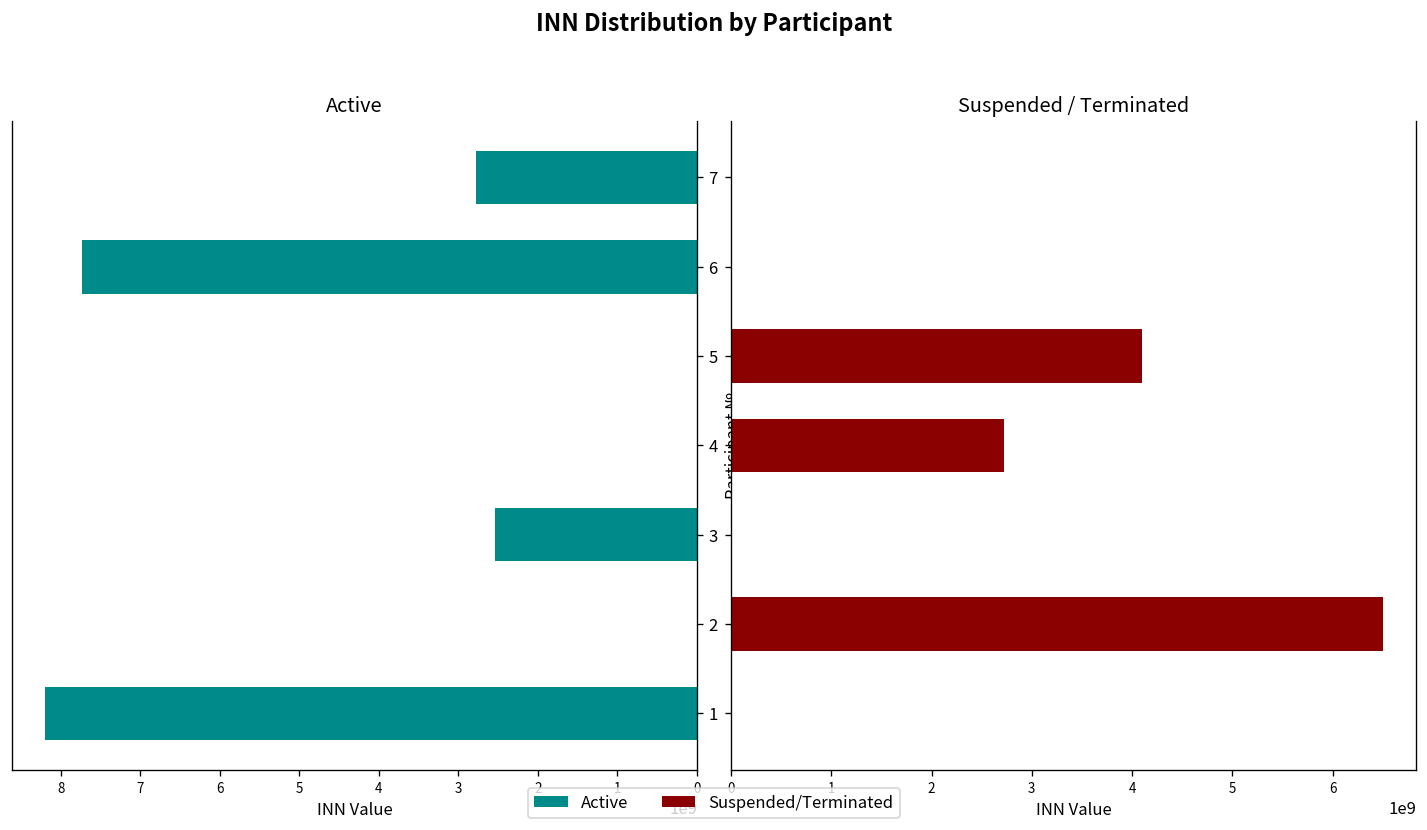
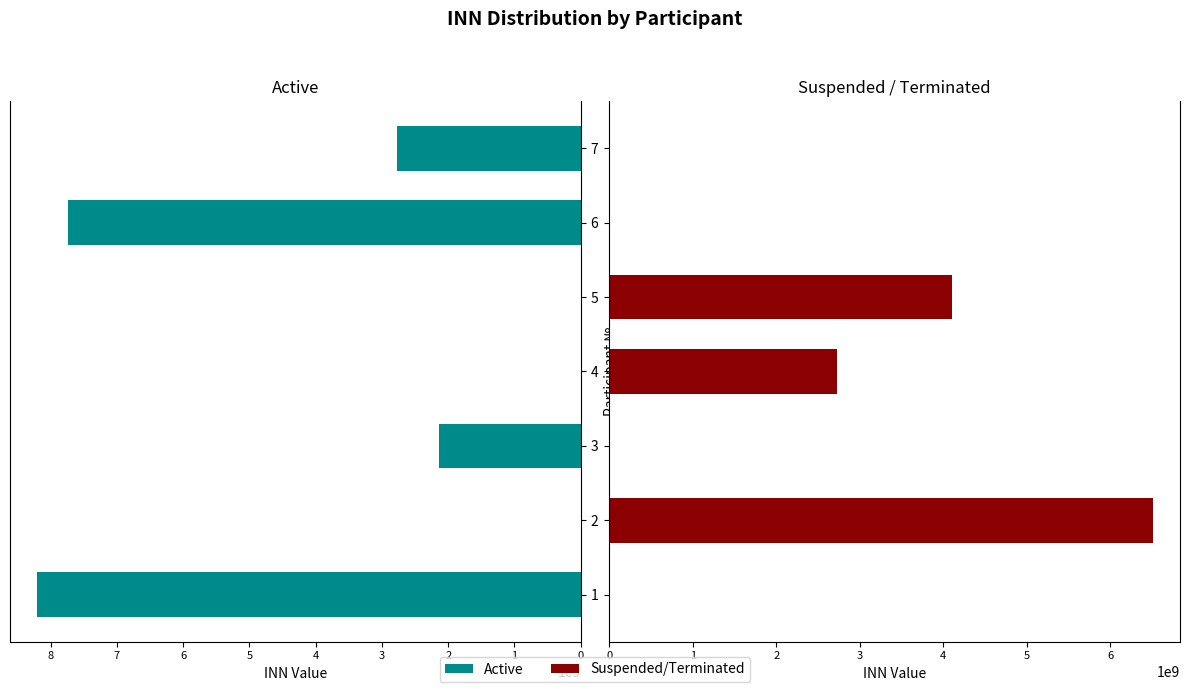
  {
    "Active": {
      "7": 2800000000,
      "6": 7700000000,
      "5": 0,
      "4": 0,
-     "3": 2500000000,
+     "3": 2100000000,
      "2": 0,
      "1": 8200000000
    }
  }
